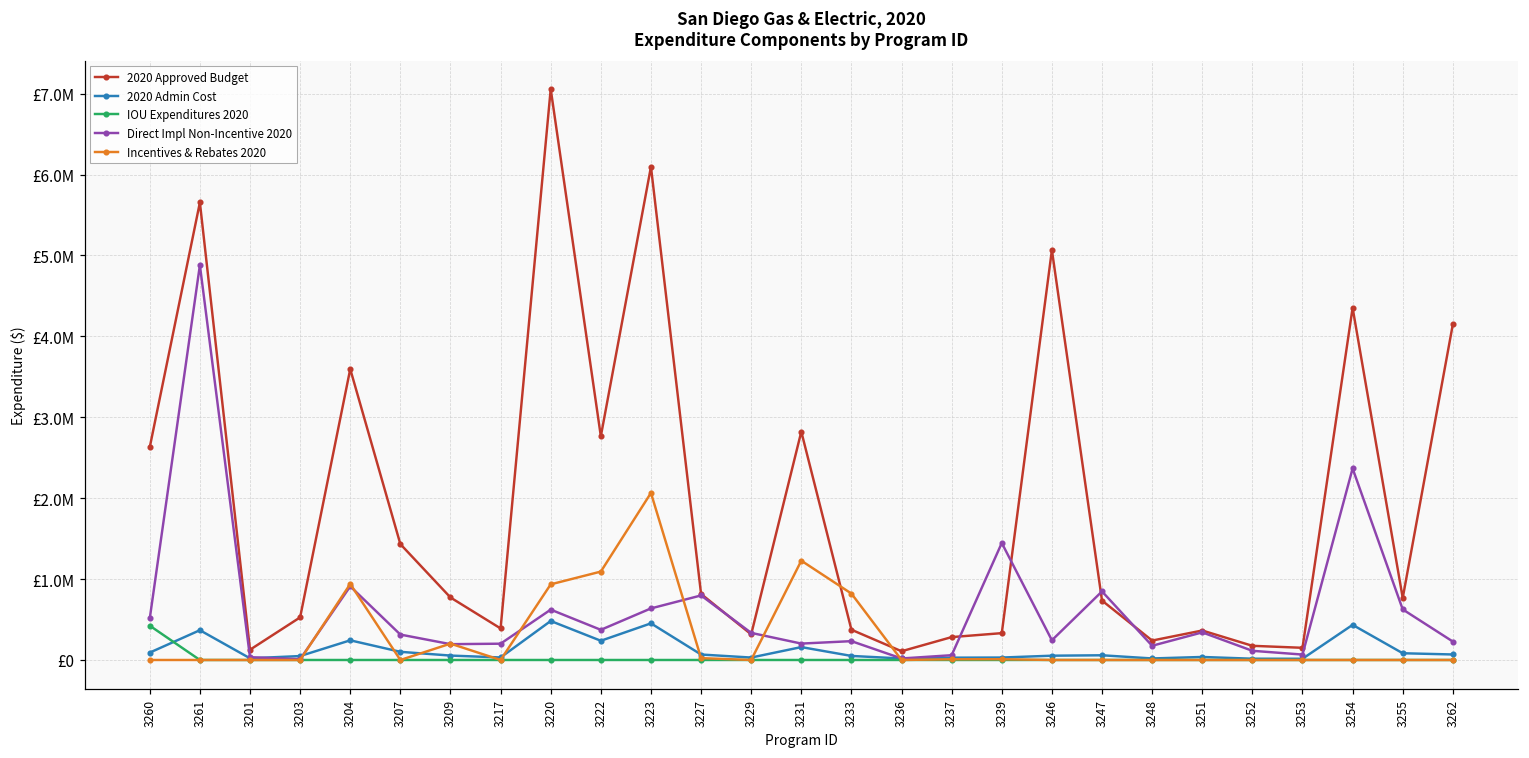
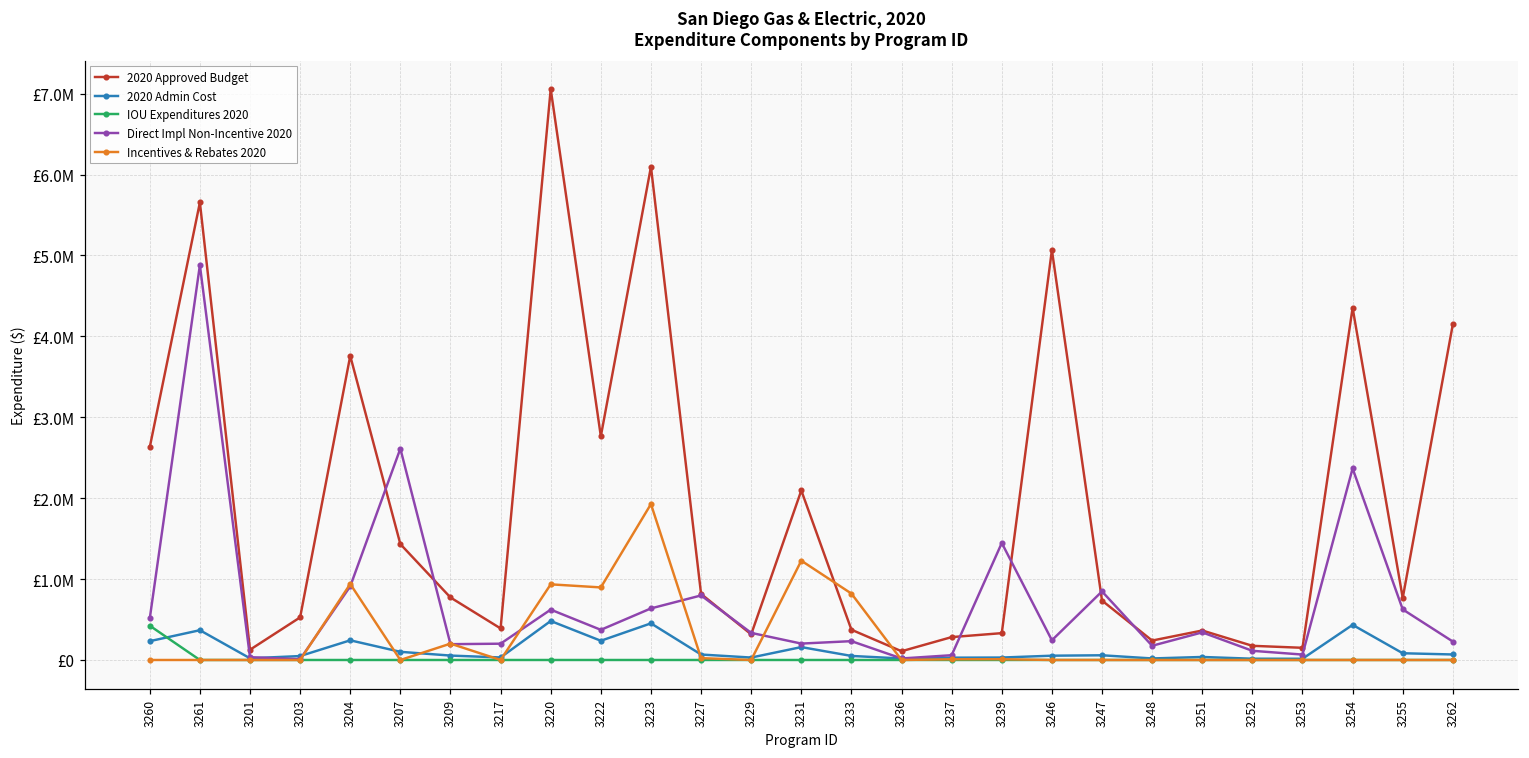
  {
    "2020 Approved Budget": {
      "3260": "£2600000",
      "3261": "£5700000",
      "3201": "£100000",
      "3203": "£500000",
-     "3204": "£3600000",
+     "3204": "£3800000",
      "3207": "£1400000",
      "3209": "£800000",
      "3217": "£400000",
      "3220": "£7100000",
      "3222": "£2800000",
      "3223": "£6100000",
-     "3231": "£2800000",
+     "3231": "£2100000",
      "3233": "£400000",
      "3236": "£100000",
      "3237": "£300000",
      "3239": "£300000",
      "3246": "£5100000",
      "3247": "£700000",
      "3248": "£200000",
      "3252": "£200000",
      "3253": "£200000",
      "3254": "£4400000",
      "3255": "£800000",
      "3262": "£4100000"
    },
    "2020 Admin Cost": {
-     "3260": "£100000",
+     "3260": "£200000",
      "3261": "£400000",
      "3203": "£0",
      "3204": "£200000",
      "3207": "£100000",
      "3209": "£100000",
      "3220": "£500000",
      "3222": "£200000",
      "3223": "£500000",
      "3227": "£100000",
      "3231": "£200000",
      "3233": "£100000",
      "3246": "£100000",
      "3247": "£100000",
      "3251": "£0",
      "3254": "£400000",
      "3255": "£100000",
      "3262": "£100000"
    },
    "IOU Expenditures 2020": {
      "3260": "£400000",
      "3204": "£0",
      "3209": "£0",
      "3220": "£0",
      "3222": "£0",
      "3223": "£0",
      "3231": "£0",
      "3233": "£0"
    },
    "Direct Impl Non-Incentive 2020": {
      "3260": "£500000",
      "3261": "£4900000",
-     "3207": "£300000",
+     "3207": "£2600000",
      "3217": "£200000",
      "3220": "£600000",
      "3222": "£400000",
      "3223": "£600000",
      "3231": "£200000",
      "3233": "£200000",
      "3239": "£1400000",
      "3246": "£200000",
      "3247": "£800000",
      "3248": "£200000",
      "3252": "£100000",
      "3253": "£100000",
      "3254": "£2400000",
      "3255": "£600000",
      "3262": "£200000"
    },
    "Incentives & Rebates 2020": {
      "3260": "£0",
      "3220": "£900000",
-     "3222": "£1100000",
-     "3223": "£2100000",
+     "3222": "£900000",
+     "3223": "£1900000",
      "3231": "£1200000",
      "3233": "£800000"
    }
  }
